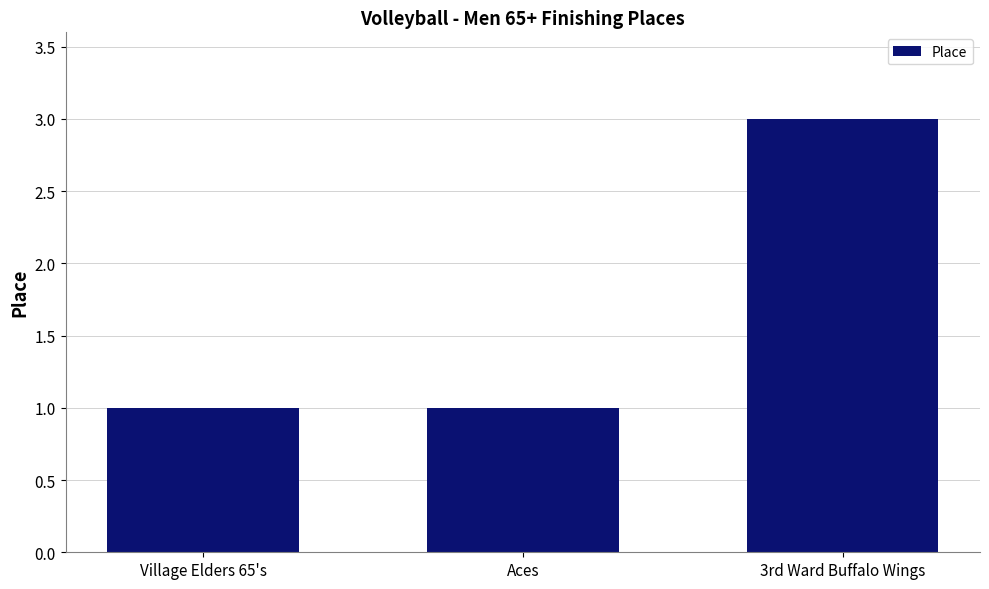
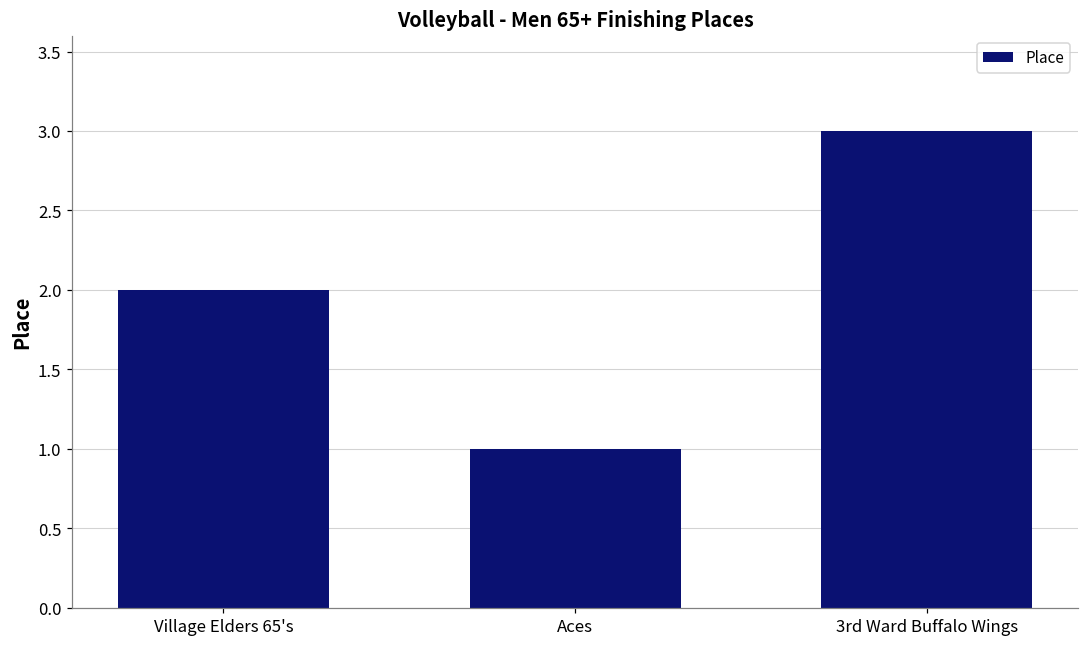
  {
-   "Village Elders 65's": 1,
+   "Village Elders 65's": 2,
    "Aces": 1,
    "3rd Ward Buffalo Wings": 3
  }
